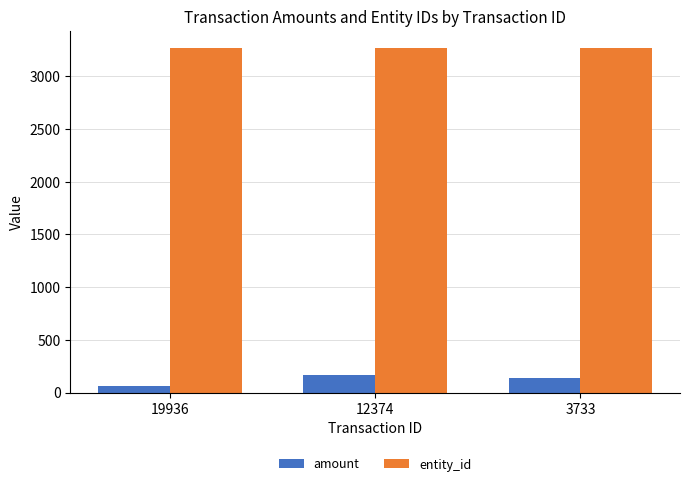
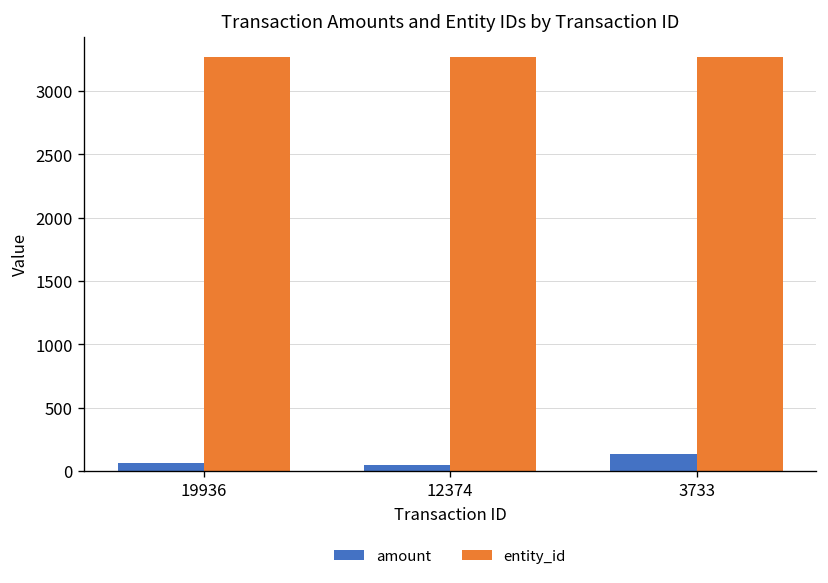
  {
    "amount": {
      "19936": 60,
-     "12374": 160,
+     "12374": 50,
      "3733": 130
    },
    "entity_id": {
      "19936": 3270,
      "12374": 3270,
      "3733": 3270
    }
  }
